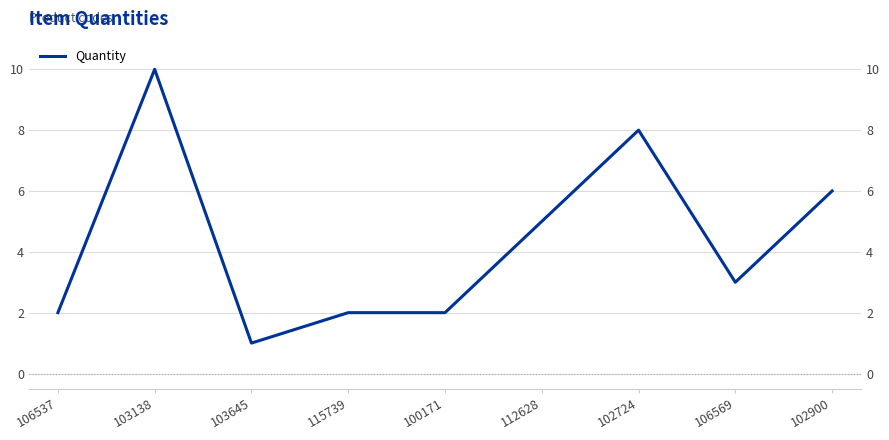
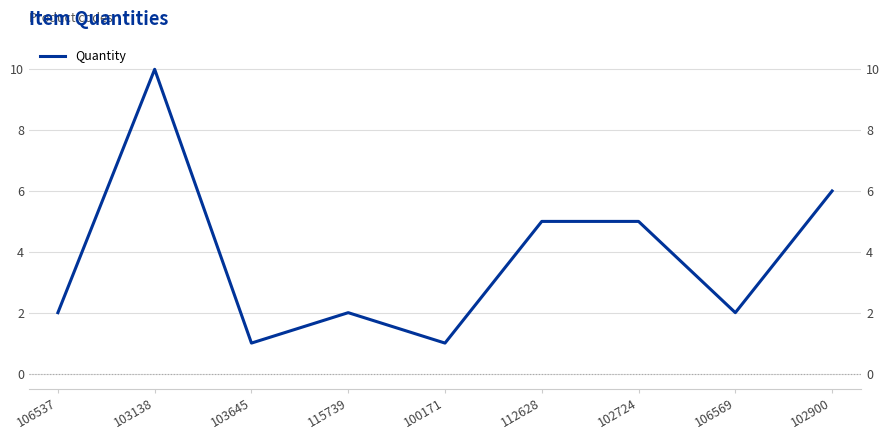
  {
    "106537": 2,
    "103138": 10,
    "103645": 1,
    "115739": 2,
-   "100171": 2,
+   "100171": 1,
    "112628": 5,
-   "102724": 8,
-   "106569": 3,
+   "102724": 5,
+   "106569": 2,
    "102900": 6
  }
